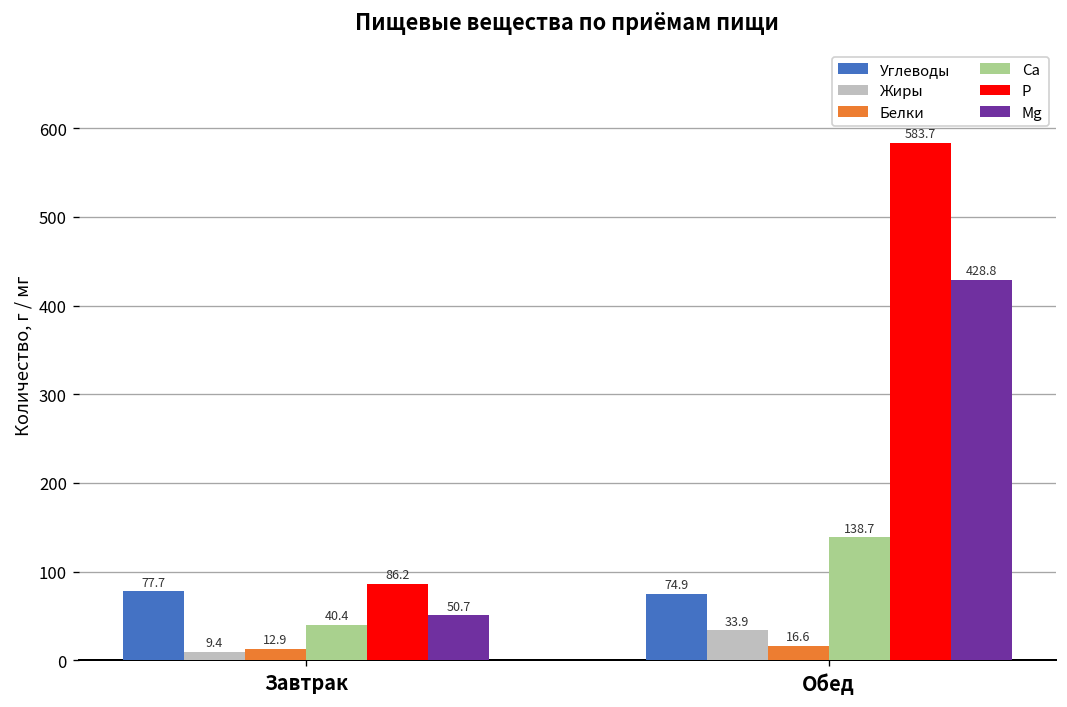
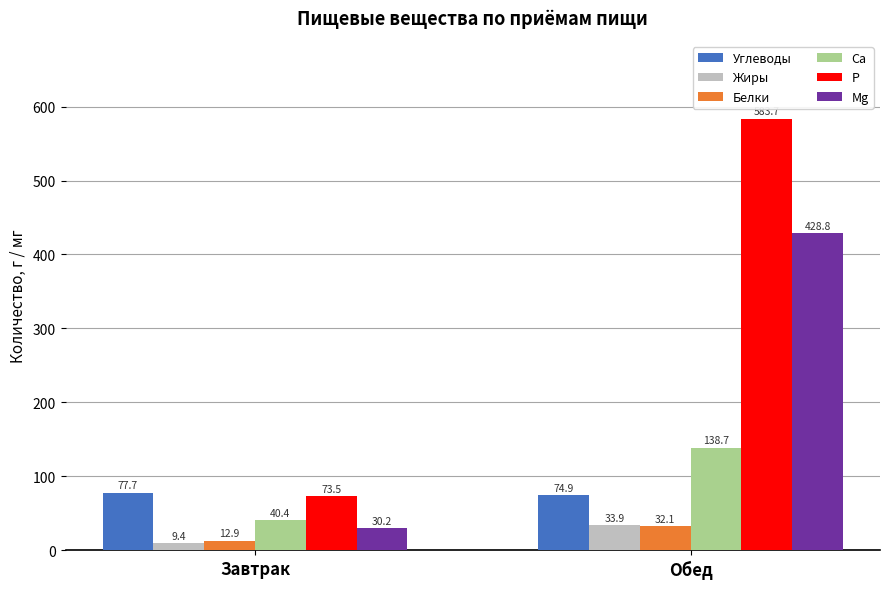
  {
    "Углеводы": {
      "Завтрак": 77.7,
      "Обед": 74.9
    },
    "Белки": {
      "Завтрак": 12.9,
-     "Обед": 16.6
+     "Обед": 32.1
    },
    "P": {
-     "Завтрак": 86.2
+     "Завтрак": 73.5
    },
    "Mg": {
-     "Завтрак": 50.7,
+     "Завтрак": 30.2,
      "Обед": 428.8
    }
  }
